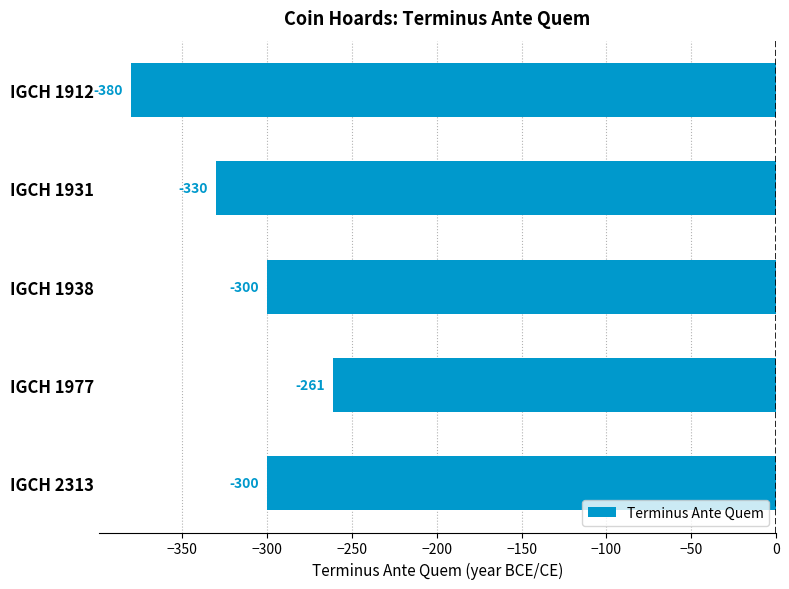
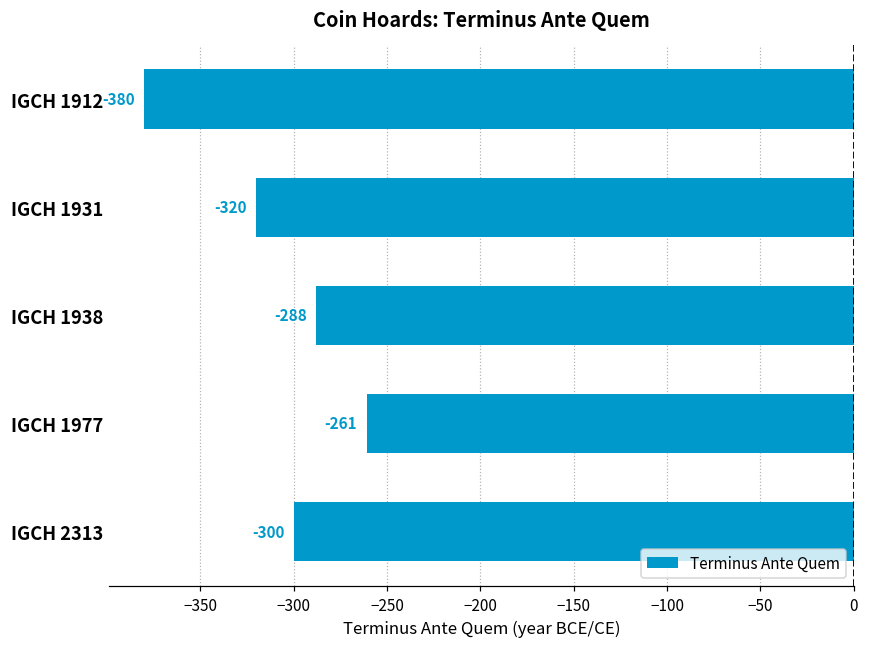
  {
    "IGCH 1912": -380,
-   "IGCH 1931": -330,
-   "IGCH 1938": -300,
+   "IGCH 1931": -320,
+   "IGCH 1938": -288,
    "IGCH 1977": -261,
    "IGCH 2313": -300
  }
